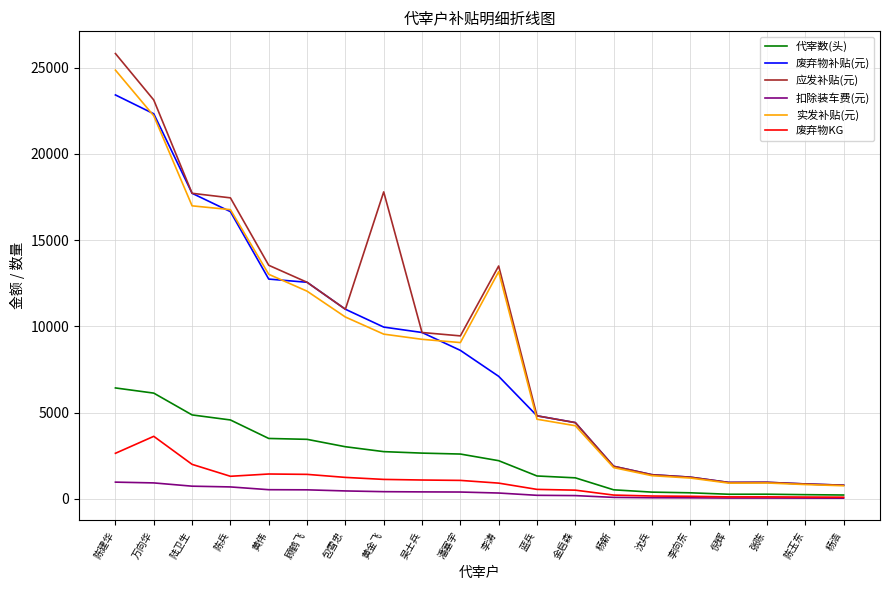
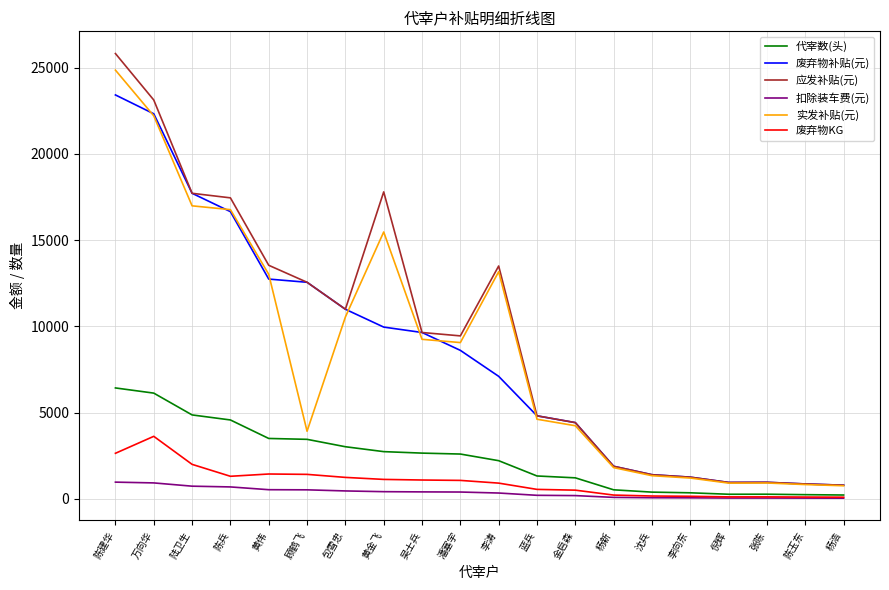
  {
    "代宰数(头)": {
      "陈建华": 6400,
      "万向华": 6100,
      "陆卫生": 4900,
      "陈兵": 4600,
      "黄伟": 3500,
      "顾鹤飞": 3400,
      "包雪忠": 3000,
      "黄金飞": 2700,
      "吴士兵": 2600,
      "潘塞宇": 2600,
      "李涛": 2200,
      "蓝兵": 1300,
      "金启森": 1200,
      "杨新": 500,
      "沈兵": 400,
      "李向东": 300,
      "倪辉": 300,
      "张陈": 300
    },
    "废弃物补贴(元)": {
      "陈建华": 23400,
      "黄伟": 12700,
      "黄金飞": 10000,
      "潘塞宇": 8600,
      "李涛": 7100
    },
    "应发补贴(元)": {
      "陈建华": 25800,
      "万向华": 23100,
      "陈兵": 17500,
      "黄伟": 13500,
      "黄金飞": 17800,
      "潘塞宇": 9400,
      "李涛": 13500
    },
    "扣除装车费(元)": {
      "陈建华": 1000,
      "万向华": 900,
      "陆卫生": 700,
      "陈兵": 700,
      "黄伟": 500,
      "顾鹤飞": 500,
      "包雪忠": 500,
      "黄金飞": 400,
      "吴士兵": 400,
      "潘塞宇": 400,
      "李涛": 300,
      "蓝兵": 200,
      "金启森": 200
    },
    "实发补贴(元)": {
      "陈建华": 24900,
      "陆卫生": 17000,
      "黄伟": 13000,
-     "顾鹤飞": 12000,
+     "顾鹤飞": 3900,
      "包雪忠": 10500,
-     "黄金飞": 9500,
+     "黄金飞": 15500,
      "吴士兵": 9200,
      "潘塞宇": 9100,
      "李涛": 13200,
      "蓝兵": 4600,
      "金启森": 4200
    },
    "废弃物KG": {
      "陈建华": 2600,
      "万向华": 3600,
      "陆卫生": 2000,
      "陈兵": 1300,
      "黄伟": 1400,
      "顾鹤飞": 1400,
      "包雪忠": 1200,
      "黄金飞": 1100,
      "吴士兵": 1100,
      "潘塞宇": 1100,
      "李涛": 900,
      "蓝兵": 500,
      "金启森": 500
    }
  }
